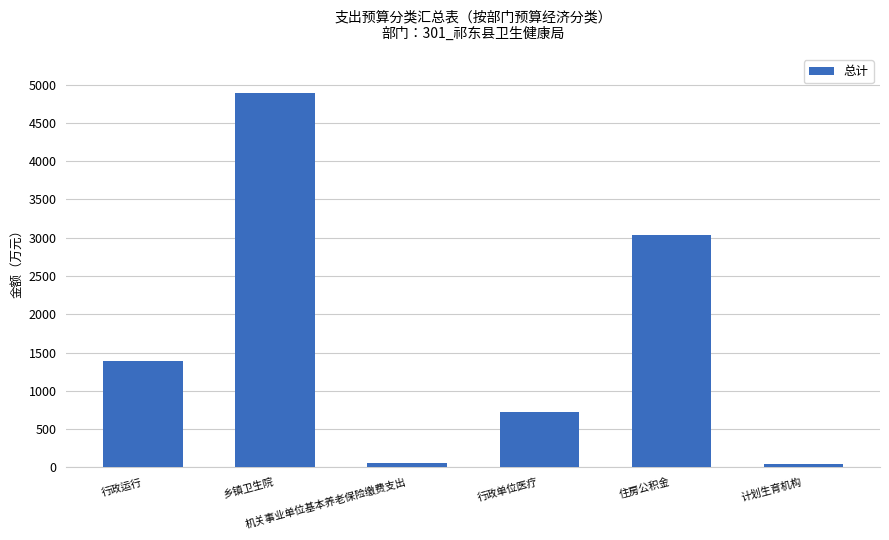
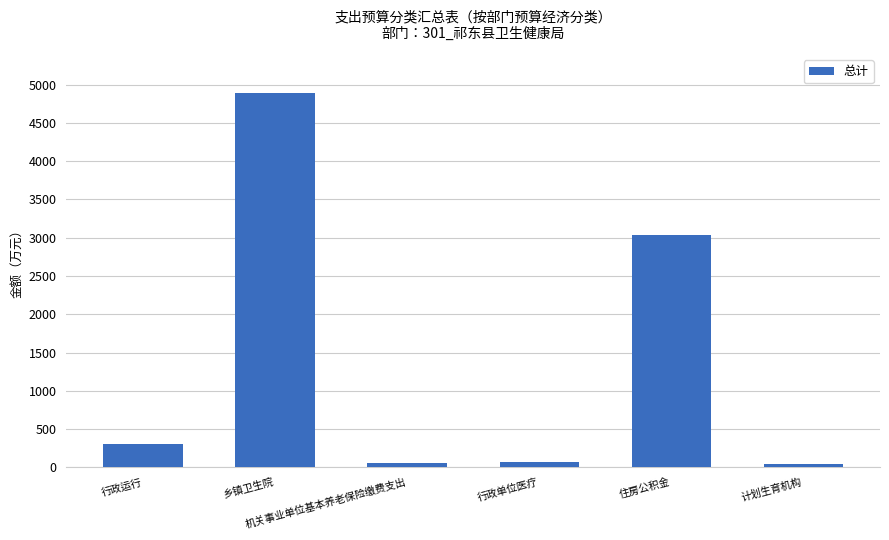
  {
-   "行政运行": 1400,
+   "行政运行": 300,
    "乡镇卫生院": 4900,
    "机关事业单位基本养老保险缴费支出": 100,
-   "行政单位医疗": 700,
+   "行政单位医疗": 100,
    "住房公积金": 3000,
    "计划生育机构": 100
  }
